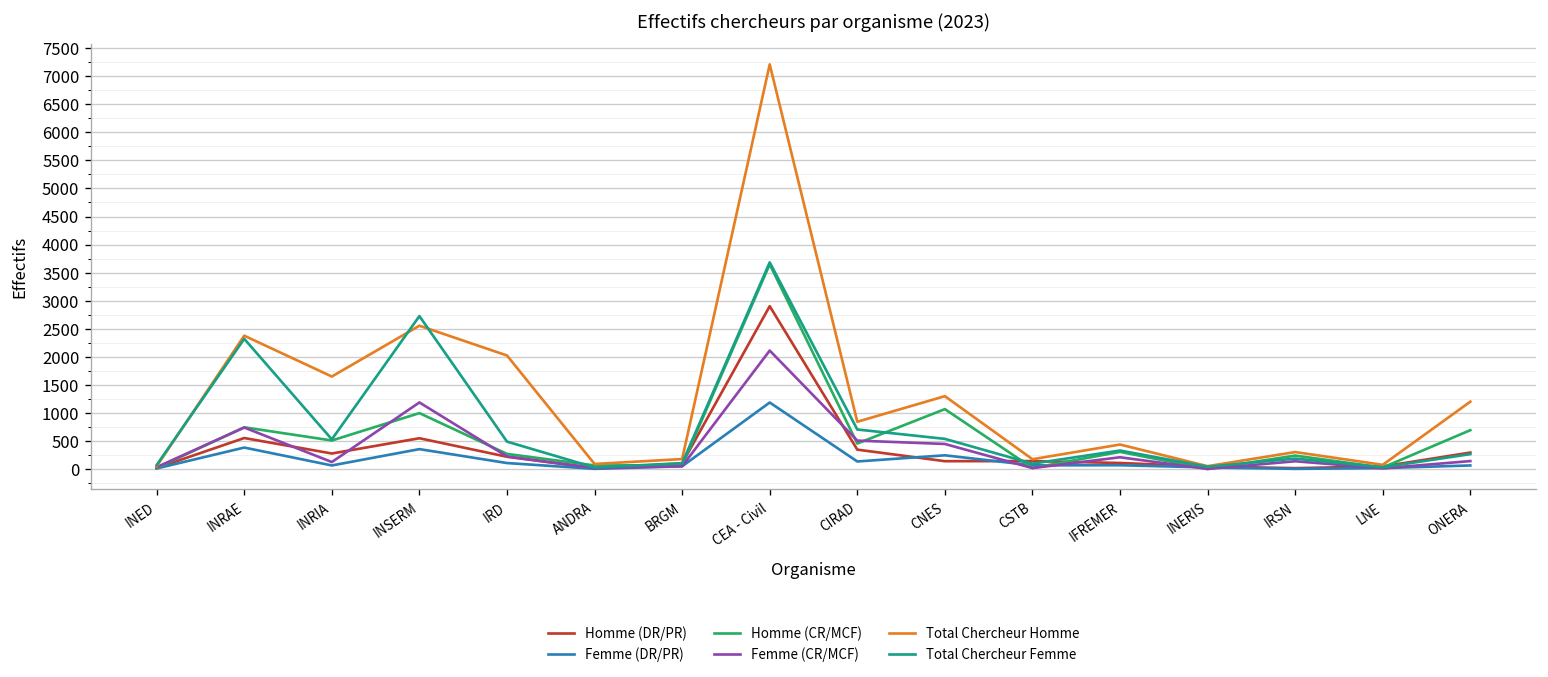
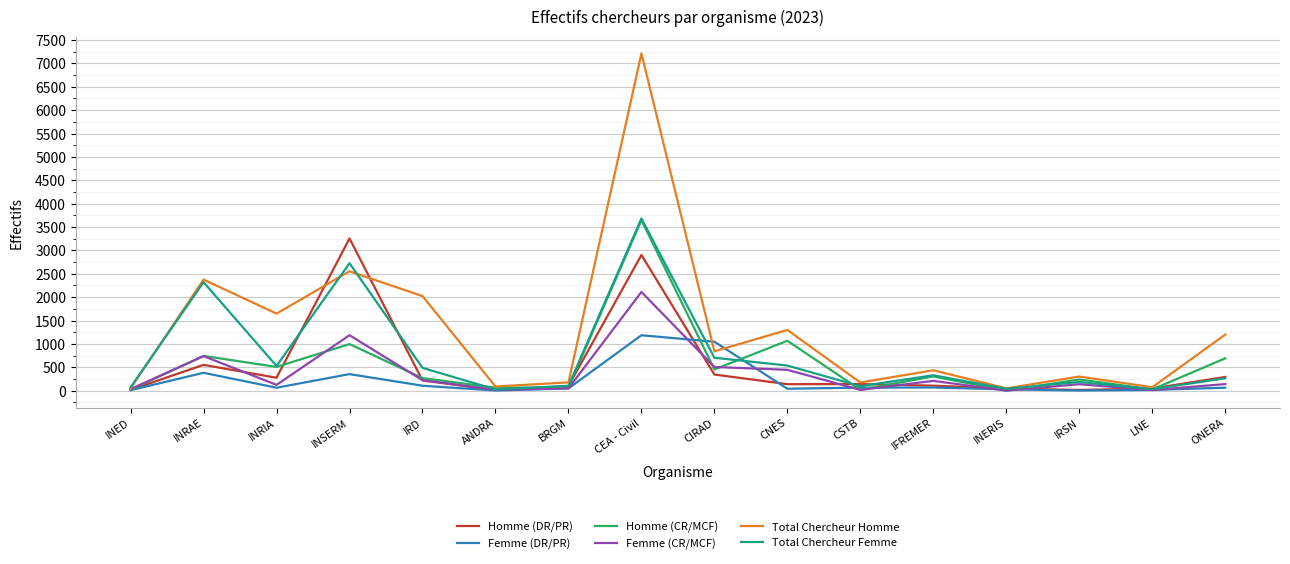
  {
    "Homme (DR/PR)": {
      "INRAE": 600,
      "INRIA": 300,
-     "INSERM": 500,
+     "INSERM": 3300,
      "CEA - Civil": 2900,
      "CIRAD": 300,
      "CNES": 100
    },
    "Femme (DR/PR)": {
      "INRAE": 400,
      "INRIA": 100,
      "INSERM": 400,
      "IRD": 100,
      "CEA - Civil": 1200,
-     "CIRAD": 100,
-     "CNES": 200,
+     "CIRAD": 1000,
+     "CNES": 0,
      "ONERA": 100
    },
    "Femme (CR/MCF)": {
      "INRIA": 100,
      "INSERM": 1200,
      "CEA - Civil": 2100,
      "CNES": 400,
      "IFREMER": 200,
      "ONERA": 100
    },
    "Total Chercheur Homme": {
      "INRAE": 2400,
      "INRIA": 1600,
      "INSERM": 2600,
      "IRD": 2000,
      "BRGM": 200,
      "CEA - Civil": 7200,
      "CIRAD": 800,
      "CNES": 1300,
      "IFREMER": 400,
      "IRSN": 300,
      "ONERA": 1200
    }
  }
